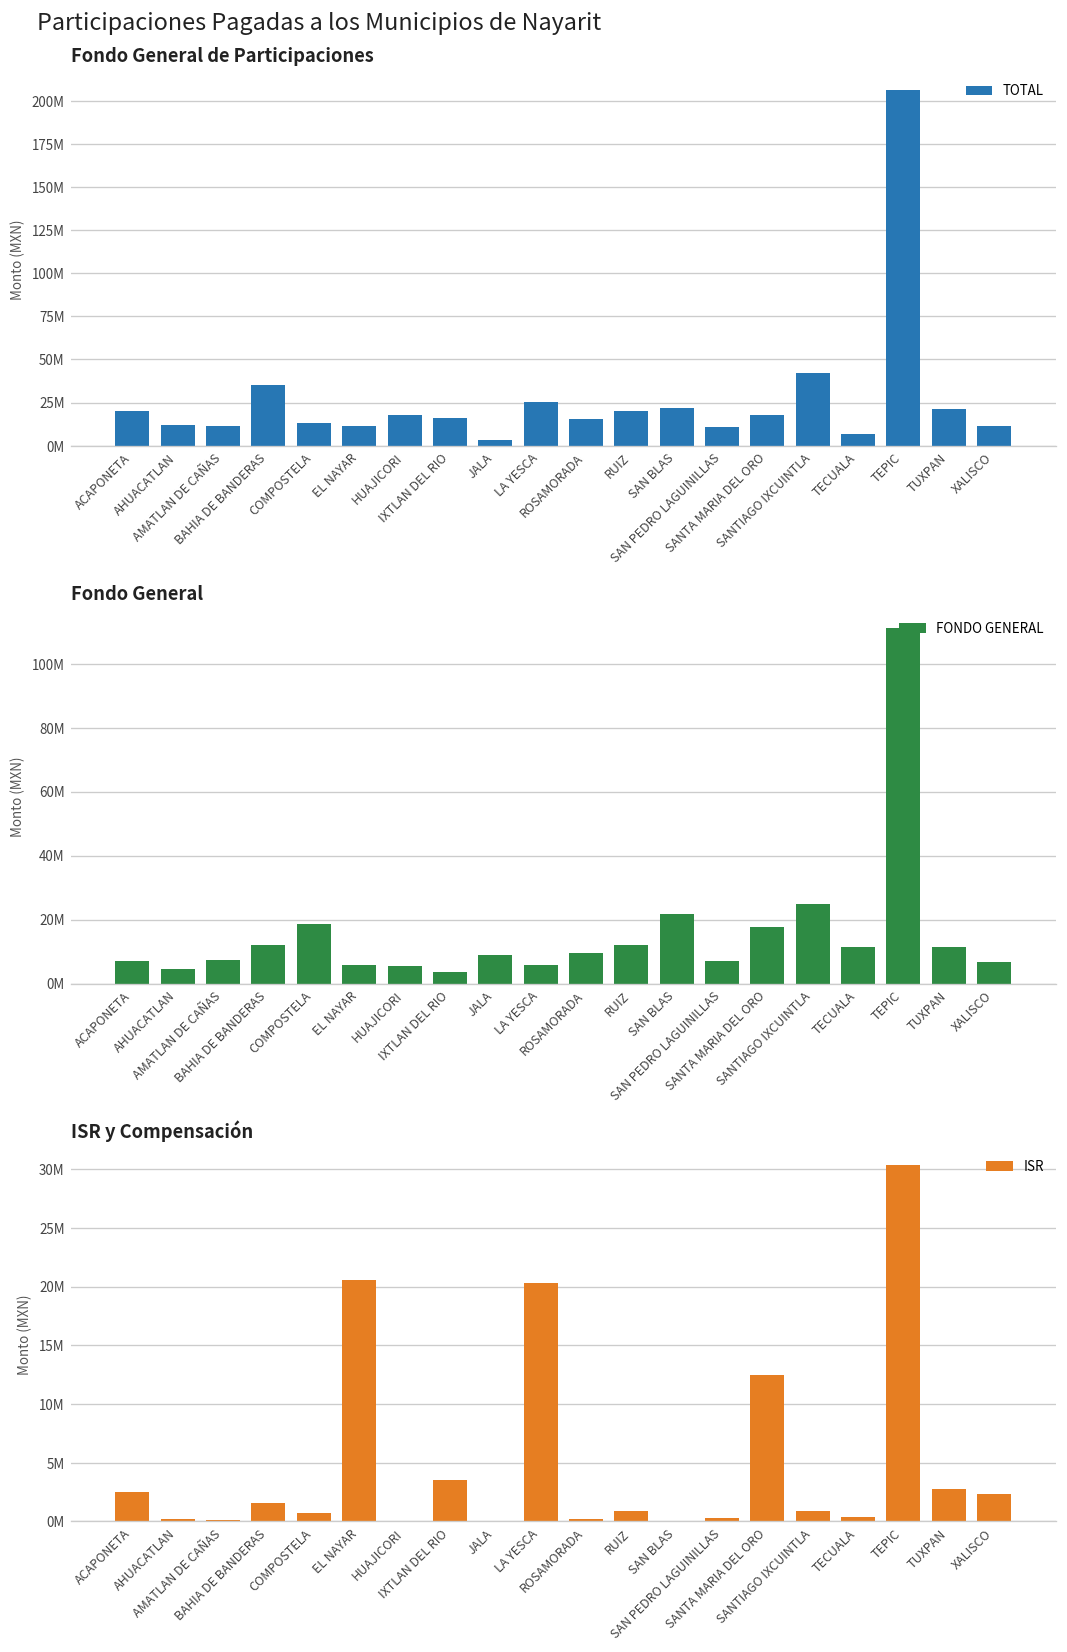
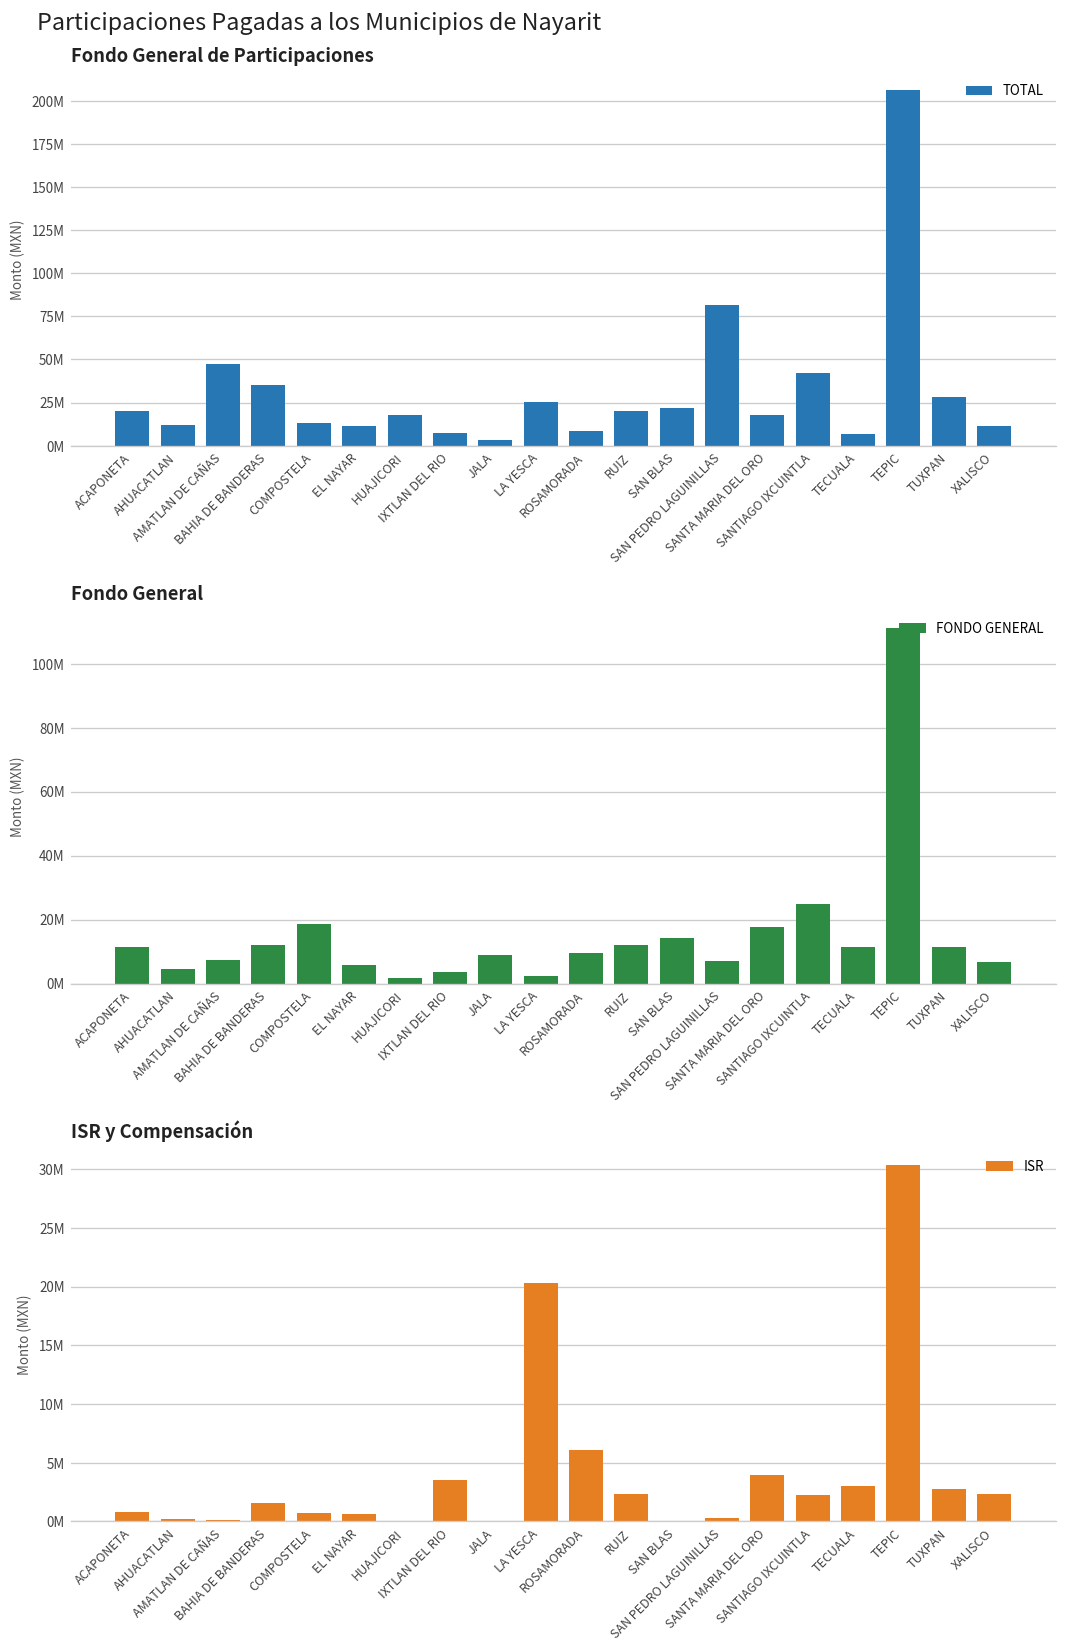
  {
    "Fondo General de Participaciones": {
      "ACAPONETA": 20000000,
      "AHUACATLAN": 12000000,
-     "AMATLAN DE CAÑAS": 11000000,
+     "AMATLAN DE CAÑAS": 47000000,
      "BAHIA DE BANDERAS": 35000000,
      "COMPOSTELA": 13000000,
      "EL NAYAR": 11000000,
      "HUAJICORI": 18000000,
-     "IXTLAN DEL RIO": 16000000,
+     "IXTLAN DEL RIO": 8000000,
      "JALA": 3000000,
      "LA YESCA": 25000000,
-     "ROSAMORADA": 16000000,
+     "ROSAMORADA": 8000000,
      "RUIZ": 20000000,
      "SAN BLAS": 22000000,
-     "SAN PEDRO LAGUINILLAS": 11000000,
+     "SAN PEDRO LAGUINILLAS": 82000000,
      "SANTA MARIA DEL ORO": 18000000,
      "SANTIAGO IXCUINTLA": 42000000,
      "TECUALA": 7000000,
      "TEPIC": 206000000,
-     "TUXPAN": 21000000,
+     "TUXPAN": 28000000,
      "XALISCO": 12000000
    },
    "Fondo General": {
-     "ACAPONETA": 7000000,
+     "ACAPONETA": 11000000,
      "AHUACATLAN": 5000000,
      "AMATLAN DE CAÑAS": 8000000,
      "BAHIA DE BANDERAS": 12000000,
      "COMPOSTELA": 19000000,
      "EL NAYAR": 6000000,
-     "HUAJICORI": 5000000,
+     "HUAJICORI": 2000000,
      "IXTLAN DEL RIO": 4000000,
      "JALA": 9000000,
-     "LA YESCA": 6000000,
+     "LA YESCA": 2000000,
      "ROSAMORADA": 9000000,
      "RUIZ": 12000000,
-     "SAN BLAS": 22000000,
+     "SAN BLAS": 14000000,
      "SAN PEDRO LAGUINILLAS": 7000000,
      "SANTA MARIA DEL ORO": 18000000,
      "SANTIAGO IXCUINTLA": 25000000,
      "TECUALA": 11000000,
      "TEPIC": 111000000,
      "TUXPAN": 11000000,
      "XALISCO": 7000000
    },
    "ISR y Compensación": {
-     "ACAPONETA": 2000000,
+     "ACAPONETA": 1000000,
      "BAHIA DE BANDERAS": 2000000,
      "COMPOSTELA": 1000000,
-     "EL NAYAR": 21000000,
+     "EL NAYAR": 1000000,
      "HUAJICORI": 0,
      "IXTLAN DEL RIO": 4000000,
      "JALA": 0,
      "LA YESCA": 20000000,
-     "ROSAMORADA": 0,
-     "RUIZ": 1000000,
+     "ROSAMORADA": 6000000,
+     "RUIZ": 2000000,
      "SAN BLAS": 0,
-     "SANTA MARIA DEL ORO": 12000000,
-     "SANTIAGO IXCUINTLA": 1000000,
-     "TECUALA": 0,
+     "SANTA MARIA DEL ORO": 4000000,
+     "SANTIAGO IXCUINTLA": 2000000,
+     "TECUALA": 3000000,
      "TEPIC": 30000000,
      "TUXPAN": 3000000,
      "XALISCO": 2000000
    }
  }
